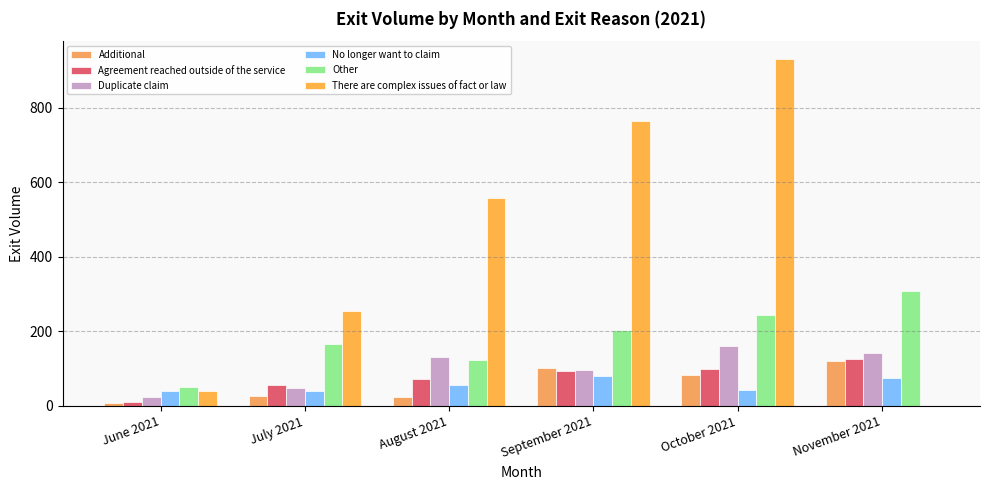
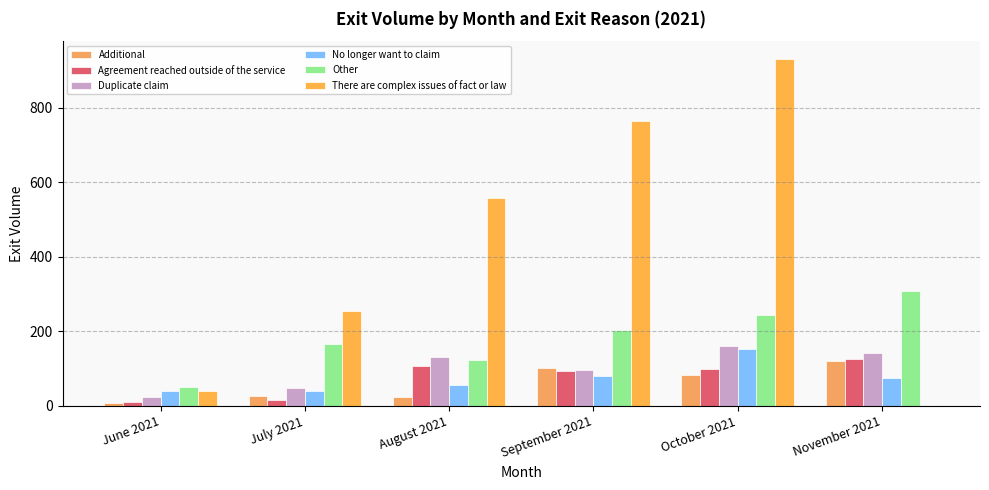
  {
    "Agreement reached outside of the service": {
      "June 2021": 10,
-     "July 2021": 60,
-     "August 2021": 70,
+     "July 2021": 20,
+     "August 2021": 110,
      "September 2021": 90,
      "October 2021": 100,
      "November 2021": 130
    },
    "Duplicate claim": {
      "June 2021": 20,
      "July 2021": 50,
      "August 2021": 130,
      "September 2021": 100,
      "October 2021": 160,
      "November 2021": 140
    },
    "No longer want to claim": {
      "June 2021": 40,
      "July 2021": 40,
      "August 2021": 60,
      "September 2021": 80,
-     "October 2021": 40,
+     "October 2021": 150,
      "November 2021": 80
    },
    "Other": {
      "June 2021": 50,
      "July 2021": 170,
      "August 2021": 120,
      "September 2021": 210,
      "October 2021": 240,
      "November 2021": 310
    }
  }
